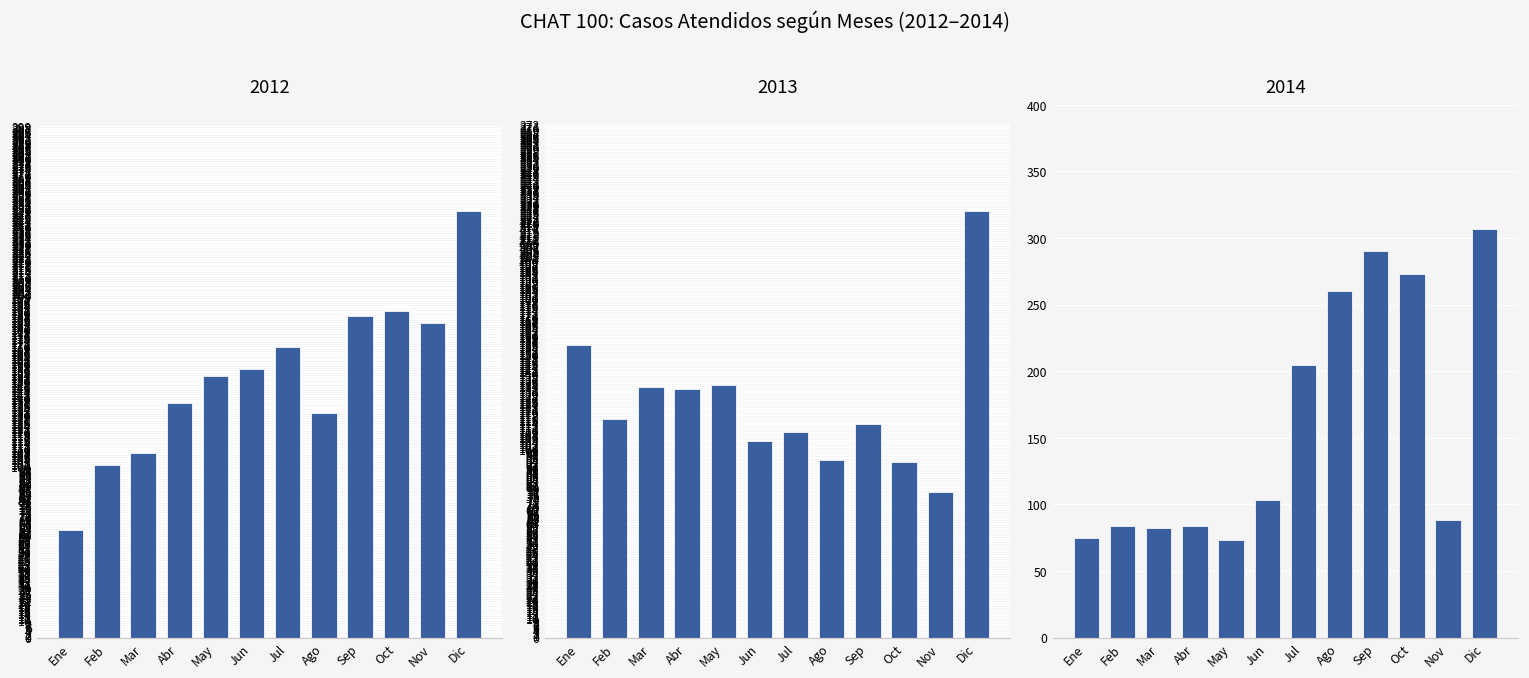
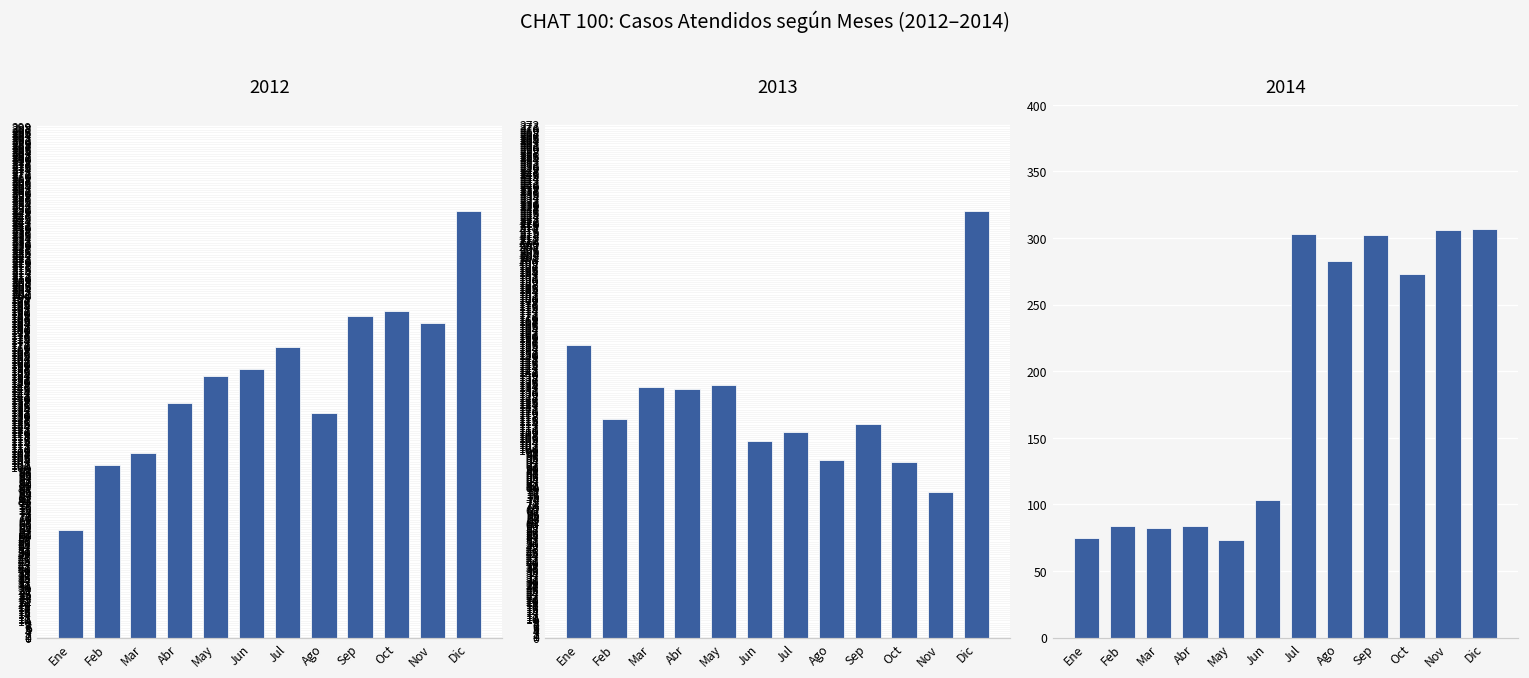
  {
    "2014": {
      "Ene": 75,
      "Feb": 84,
      "Mar": 82,
      "Abr": 84,
      "May": 73,
      "Jun": 103,
-     "Jul": 205,
-     "Ago": 260,
-     "Sep": 290,
+     "Jul": 303,
+     "Ago": 283,
+     "Sep": 302,
      "Oct": 273,
-     "Nov": 88,
+     "Nov": 306,
      "Dic": 307
    }
  }
